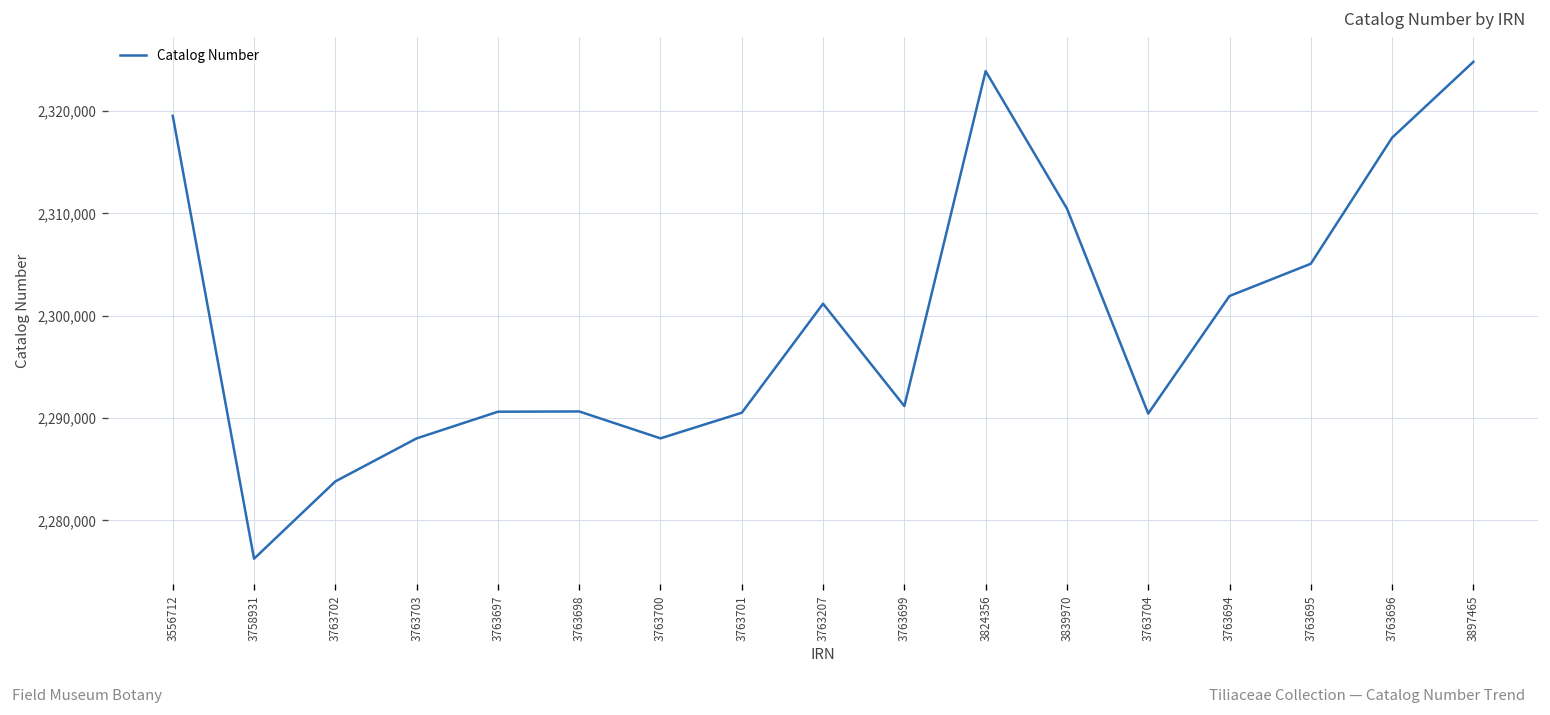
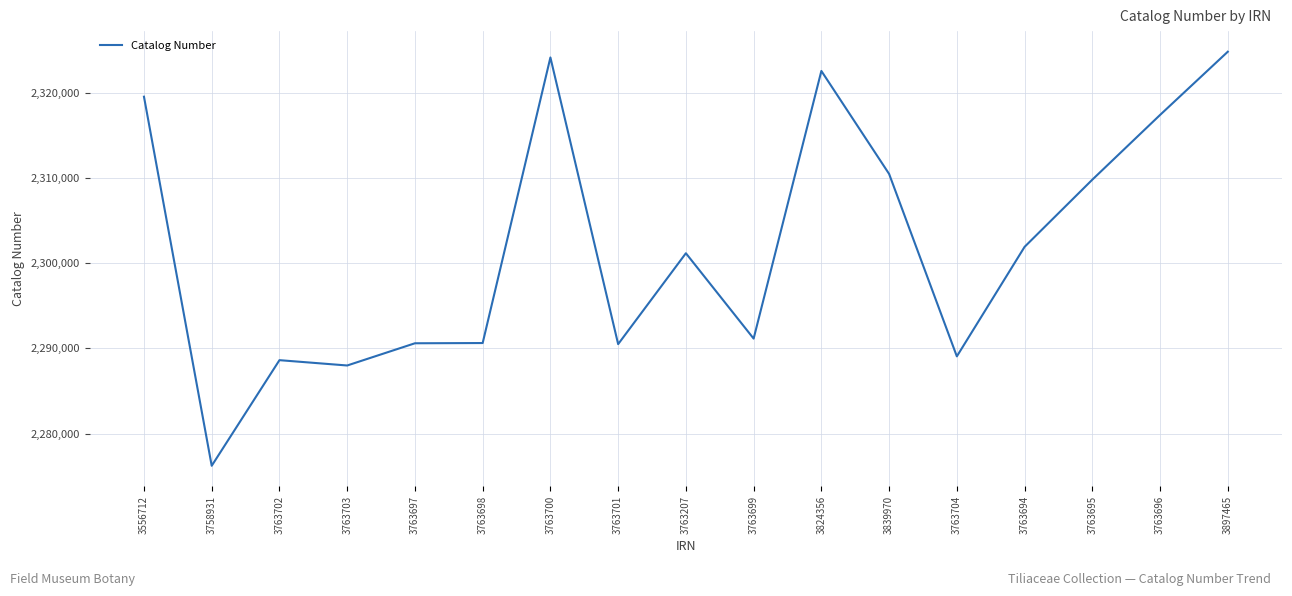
  {
    "3556712": "2,320,000",
    "3758931": "2,276,000",
-   "3763702": "2,284,000",
+   "3763702": "2,289,000",
    "3763703": "2,288,000",
    "3763697": "2,291,000",
    "3763698": "2,291,000",
-   "3763700": "2,288,000",
+   "3763700": "2,324,000",
    "3763701": "2,291,000",
    "3763207": "2,301,000",
    "3763699": "2,291,000",
-   "3824356": "2,324,000",
+   "3824356": "2,323,000",
    "3839970": "2,310,000",
-   "3763704": "2,290,000",
+   "3763704": "2,289,000",
    "3763694": "2,302,000",
-   "3763695": "2,305,000",
+   "3763695": "2,310,000",
    "3763696": "2,317,000",
    "3897465": "2,325,000"
  }
